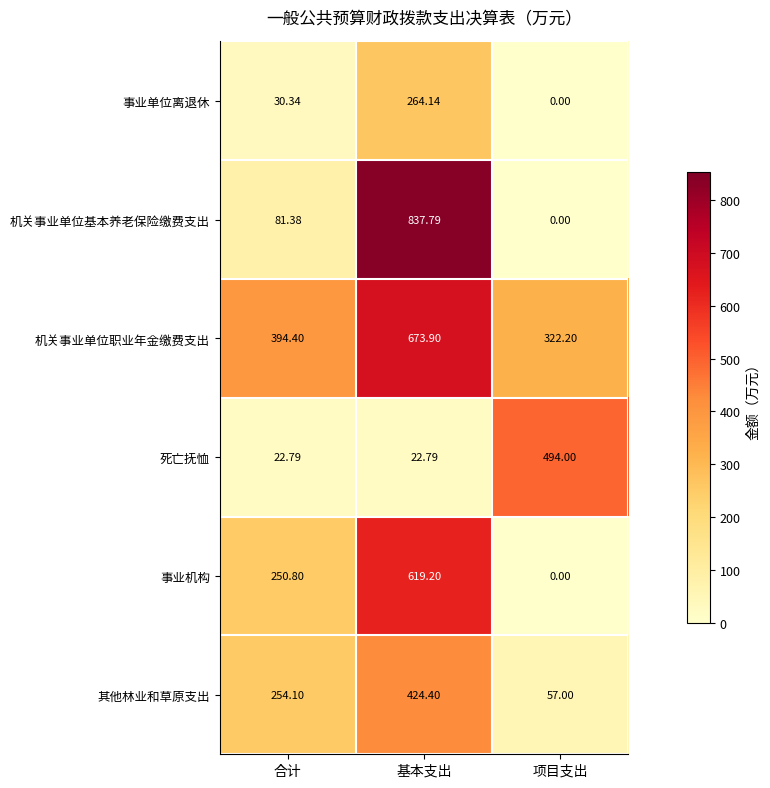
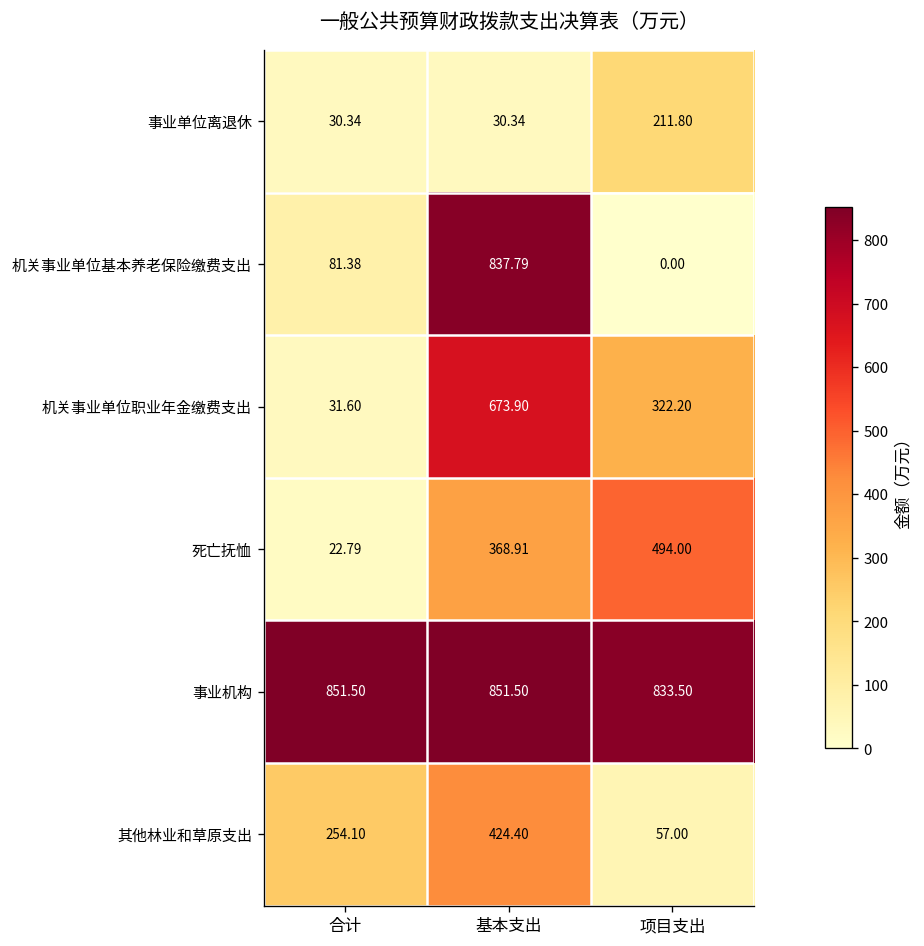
  {
    "事业单位离退休": {
      "合计": 30.34,
-     "基本支出": 264.14,
-     "项目支出": 0.00
+     "基本支出": 30.34,
+     "项目支出": 211.80
    },
    "机关事业单位基本养老保险缴费支出": {
      "合计": 81.38,
      "基本支出": 837.79,
      "项目支出": 0.00
    },
    "机关事业单位职业年金缴费支出": {
-     "合计": 394.40,
+     "合计": 31.60,
      "基本支出": 673.90,
      "项目支出": 322.20
    },
    "死亡抚恤": {
      "合计": 22.79,
-     "基本支出": 22.79,
+     "基本支出": 368.91,
      "项目支出": 494.00
    },
    "事业机构": {
-     "合计": 250.80,
-     "基本支出": 619.20,
-     "项目支出": 0.00
+     "合计": 851.50,
+     "基本支出": 851.50,
+     "项目支出": 833.50
    },
    "其他林业和草原支出": {
      "合计": 254.10,
      "基本支出": 424.40,
      "项目支出": 57.00
    }
  }
